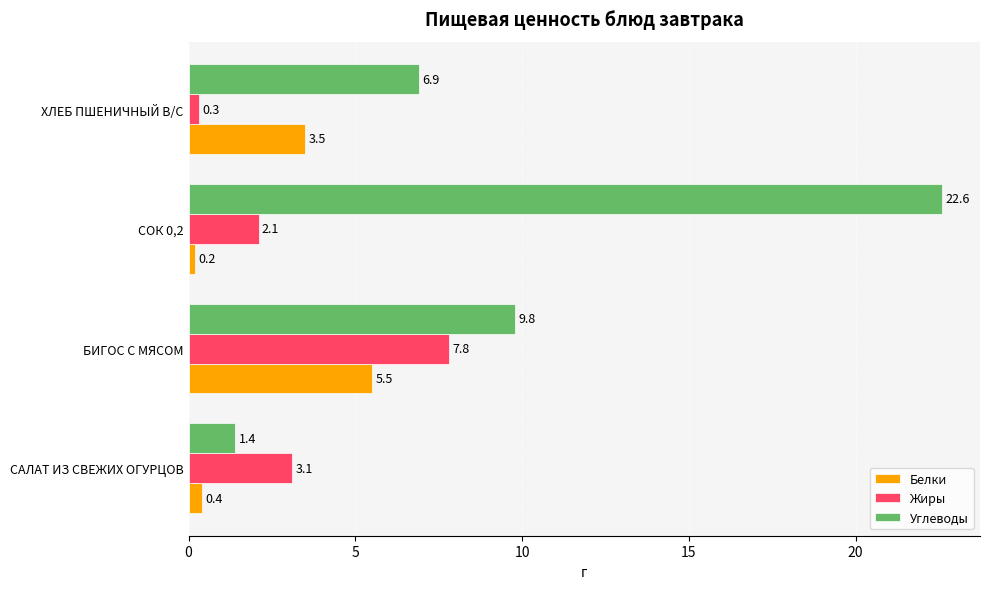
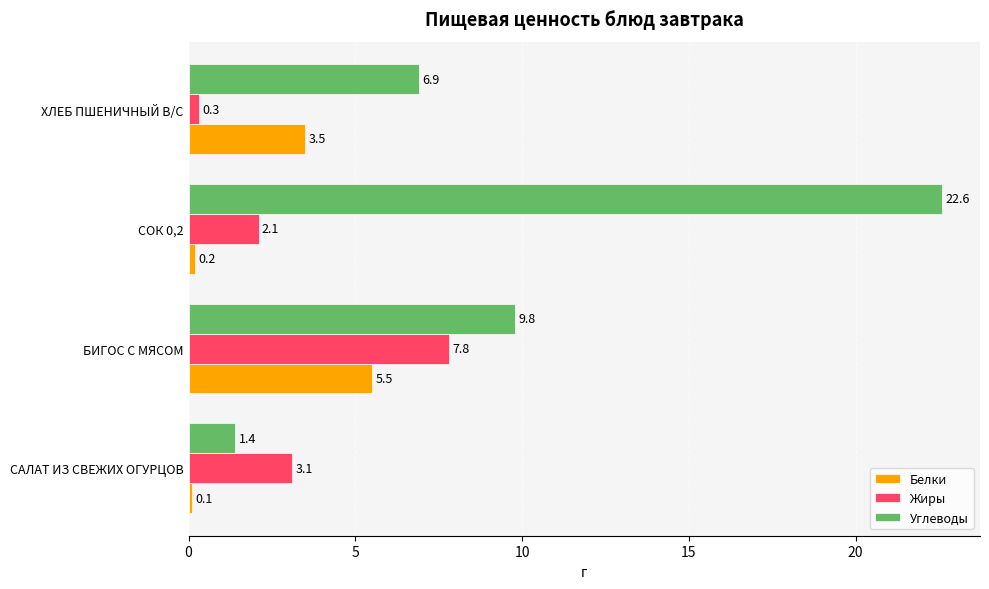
  {
    "Белки": {
      "ХЛЕБ ПШЕНИЧНЫЙ В/С": 3.5,
      "СОК 0,2": 0.2,
      "БИГОС С МЯСОМ": 5.5,
-     "САЛАТ ИЗ СВЕЖИХ ОГУРЦОВ": 0.4
+     "САЛАТ ИЗ СВЕЖИХ ОГУРЦОВ": 0.1
    },
    "Жиры": {
      "ХЛЕБ ПШЕНИЧНЫЙ В/С": 0.3,
      "СОК 0,2": 2.1,
      "БИГОС С МЯСОМ": 7.8,
      "САЛАТ ИЗ СВЕЖИХ ОГУРЦОВ": 3.1
    },
    "Углеводы": {
      "ХЛЕБ ПШЕНИЧНЫЙ В/С": 6.9,
      "СОК 0,2": 22.6,
      "БИГОС С МЯСОМ": 9.8,
      "САЛАТ ИЗ СВЕЖИХ ОГУРЦОВ": 1.4
    }
  }
